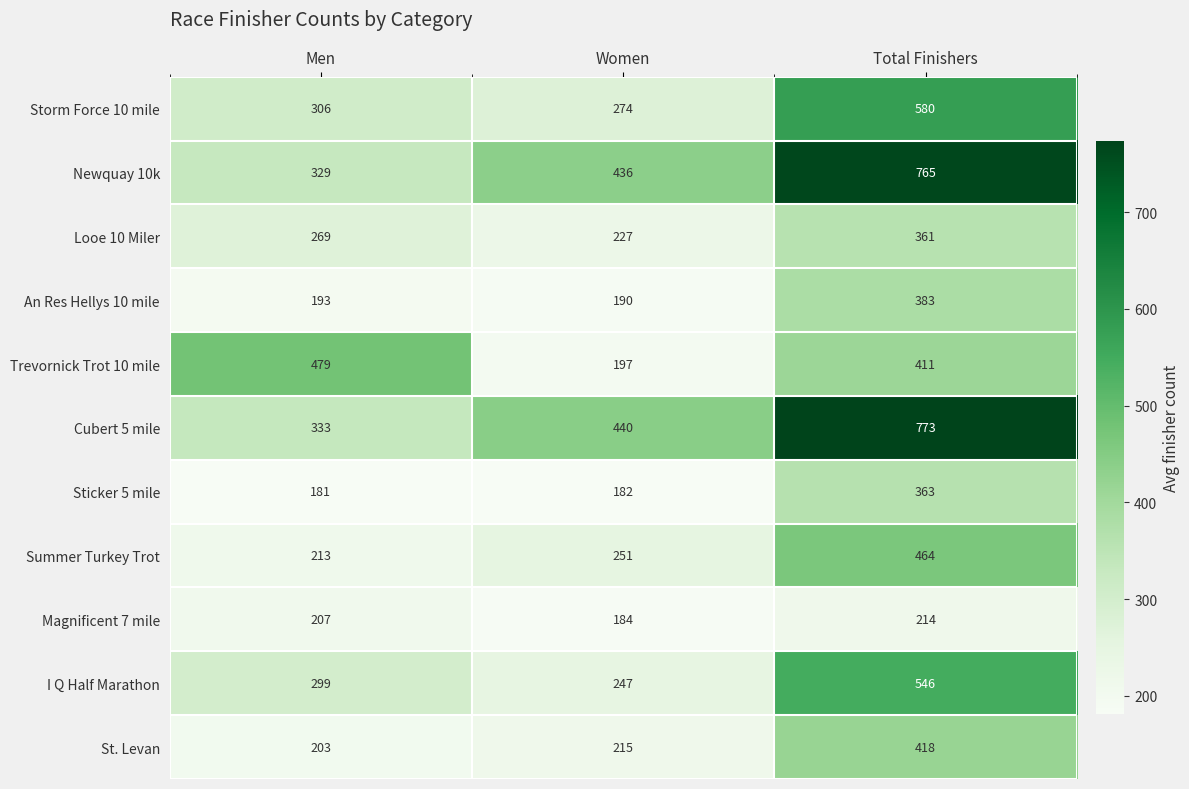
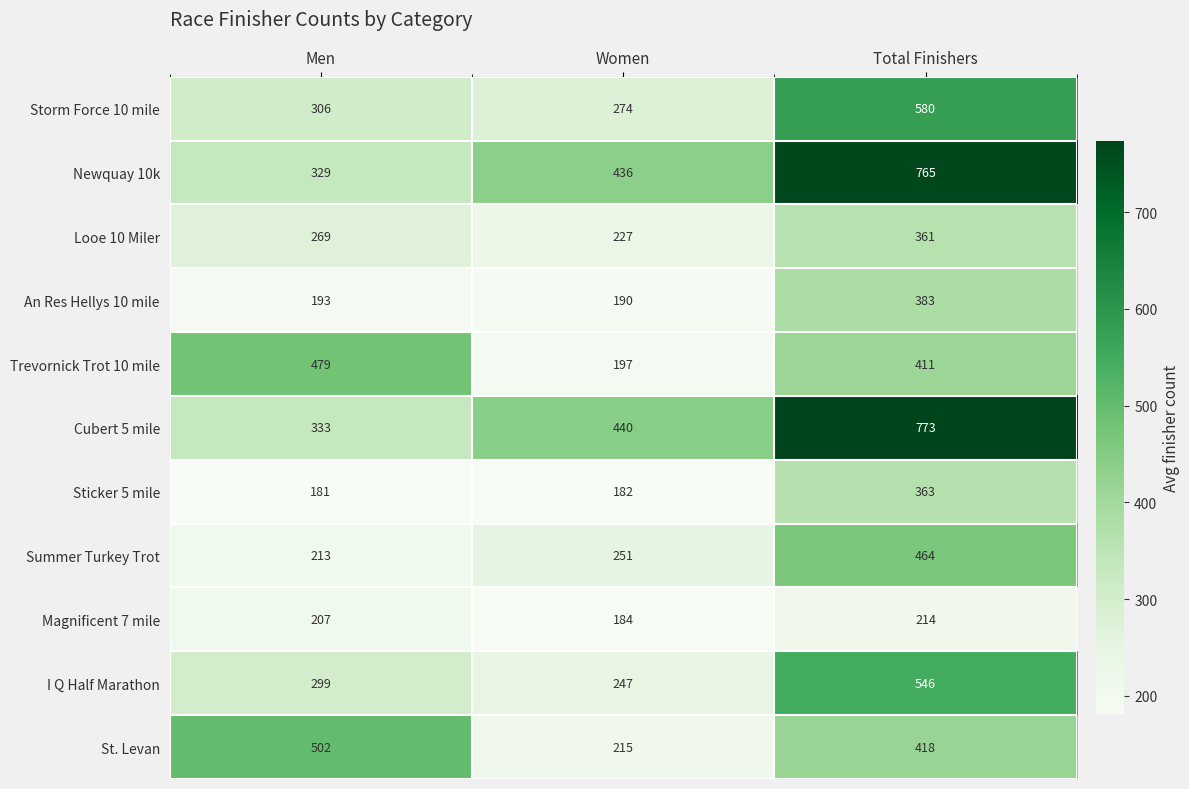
  {
    "Storm Force 10 mile": {
      "Men": 306,
      "Women": 274,
      "Total Finishers": 580
    },
    "Newquay 10k": {
      "Men": 329,
      "Women": 436,
      "Total Finishers": 765
    },
    "Looe 10 Miler": {
      "Men": 269,
      "Women": 227,
      "Total Finishers": 361
    },
    "An Res Hellys 10 mile": {
      "Men": 193,
      "Women": 190,
      "Total Finishers": 383
    },
    "Trevornick Trot 10 mile": {
      "Men": 479,
      "Women": 197,
      "Total Finishers": 411
    },
    "Cubert 5 mile": {
      "Men": 333,
      "Women": 440,
      "Total Finishers": 773
    },
    "Sticker 5 mile": {
      "Men": 181,
      "Women": 182,
      "Total Finishers": 363
    },
    "Summer Turkey Trot": {
      "Men": 213,
      "Women": 251,
      "Total Finishers": 464
    },
    "Magnificent 7 mile": {
      "Men": 207,
      "Women": 184,
      "Total Finishers": 214
    },
    "I Q Half Marathon": {
      "Men": 299,
      "Women": 247,
      "Total Finishers": 546
    },
    "St. Levan": {
-     "Men": 203,
+     "Men": 502,
      "Women": 215,
      "Total Finishers": 418
    }
  }
